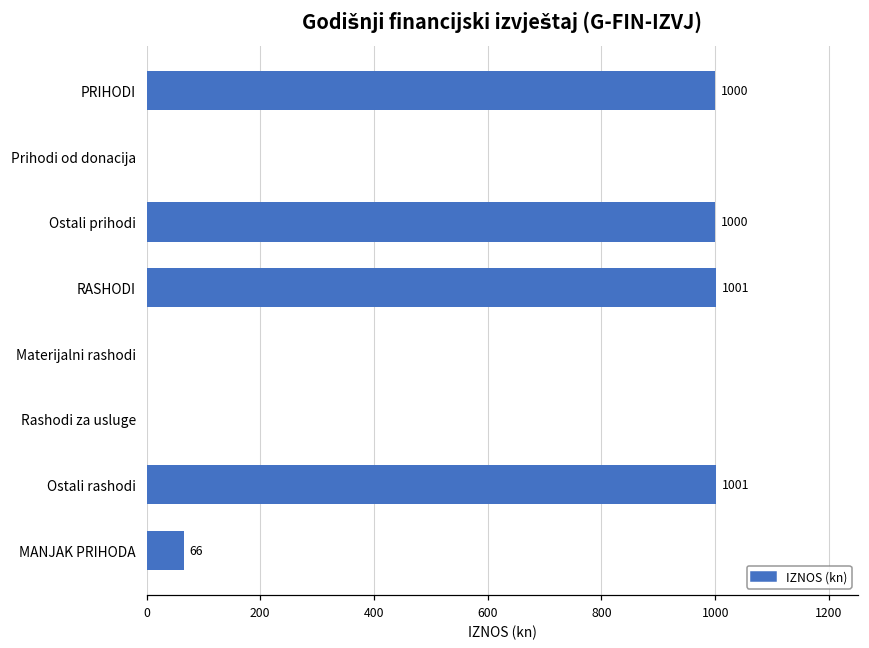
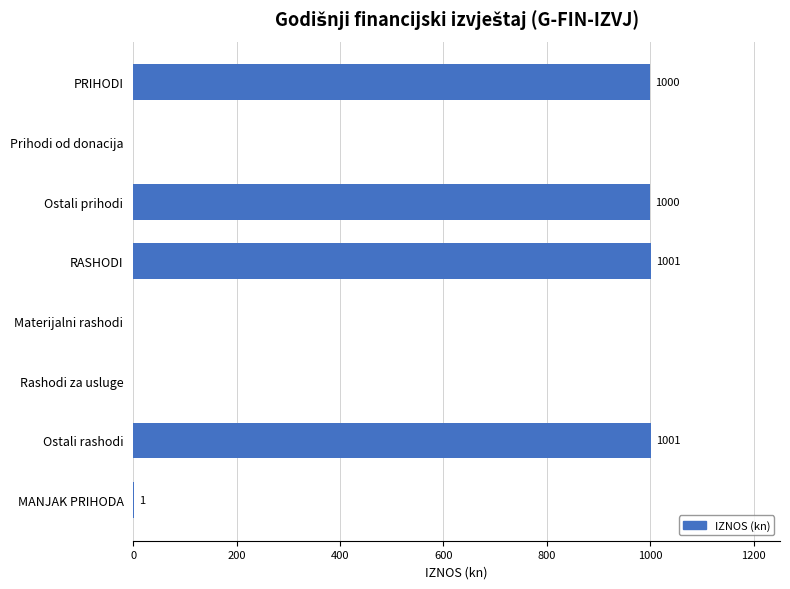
  {
    "PRIHODI": 1000,
    "Ostali prihodi": 1000,
    "RASHODI": 1001,
    "Ostali rashodi": 1001,
-   "MANJAK PRIHODA": 66
+   "MANJAK PRIHODA": 1
  }
